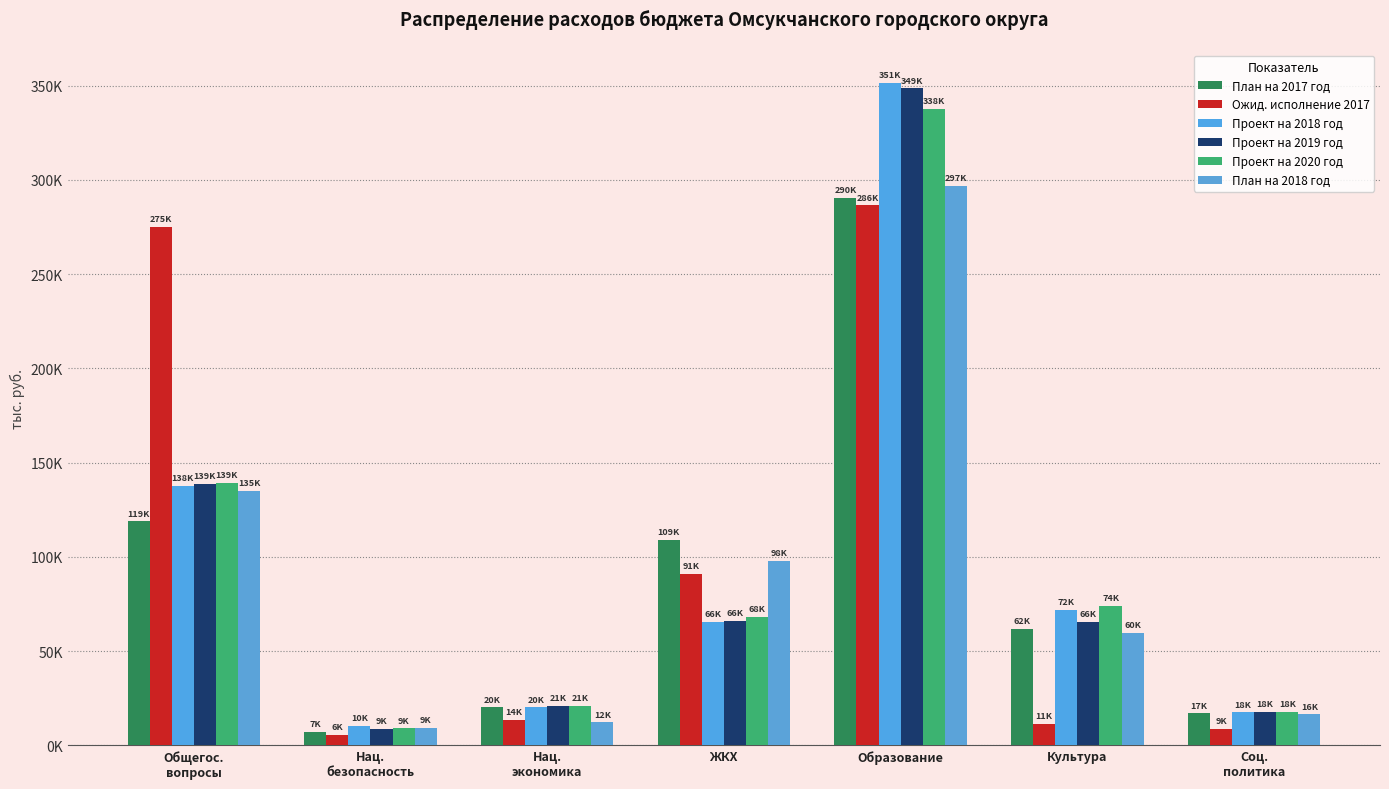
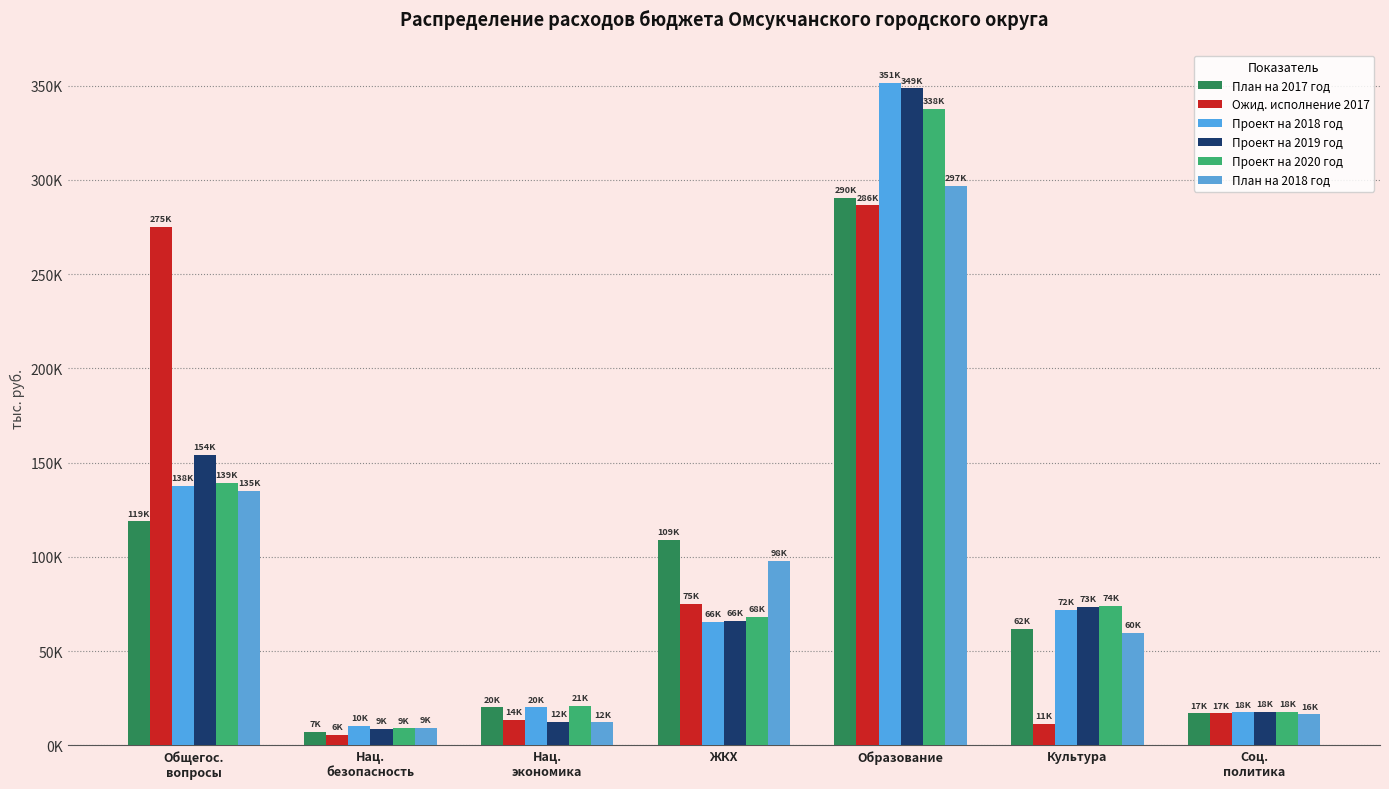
  {
    "Ожид. исполнение 2017": {
      "Общегос. вопросы": "275K",
      "Нац. безопасность": "6K",
      "Нац. экономика": "14K",
-     "ЖКХ": "91K",
+     "ЖКХ": "75K",
      "Образование": "286K",
      "Культура": "11K",
-     "Соц. политика": "9K"
+     "Соц. политика": "17K"
    },
    "Проект на 2019 год": {
-     "Общегос. вопросы": "139K",
+     "Общегос. вопросы": "154K",
      "Нац. безопасность": "9K",
-     "Нац. экономика": "21K",
+     "Нац. экономика": "12K",
      "ЖКХ": "66K",
      "Образование": "349K",
-     "Культура": "66K",
+     "Культура": "73K",
      "Соц. политика": "18K"
    }
  }
